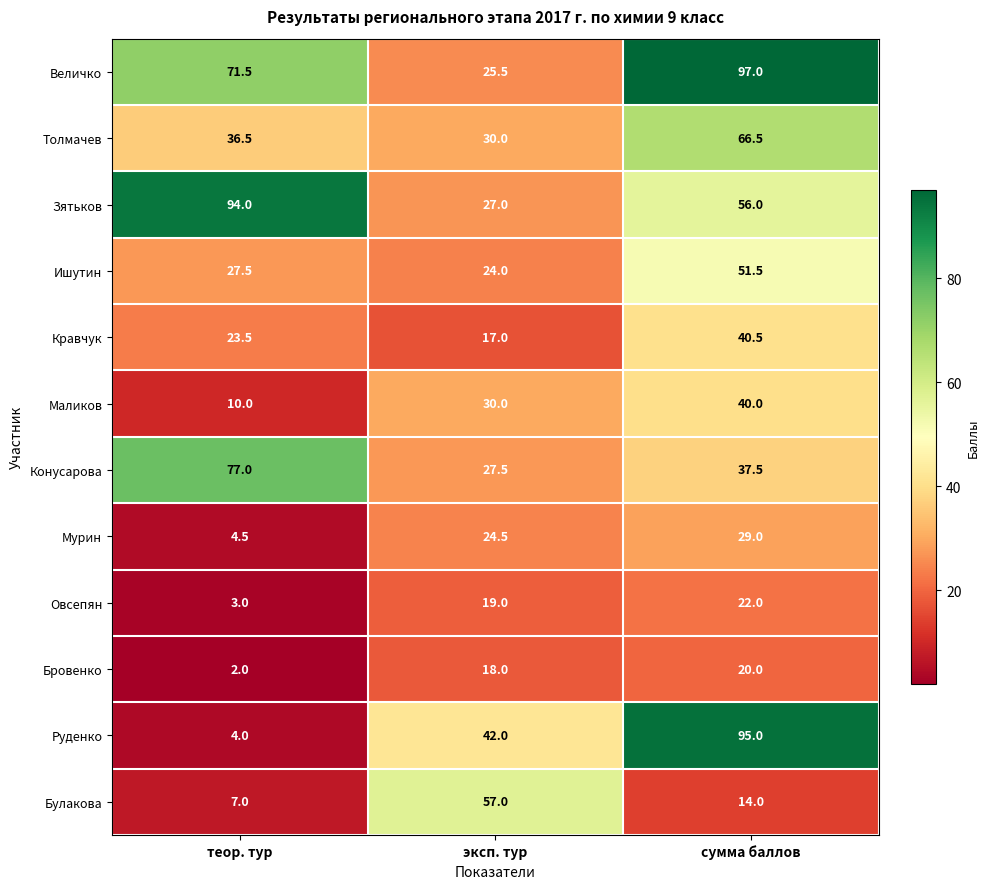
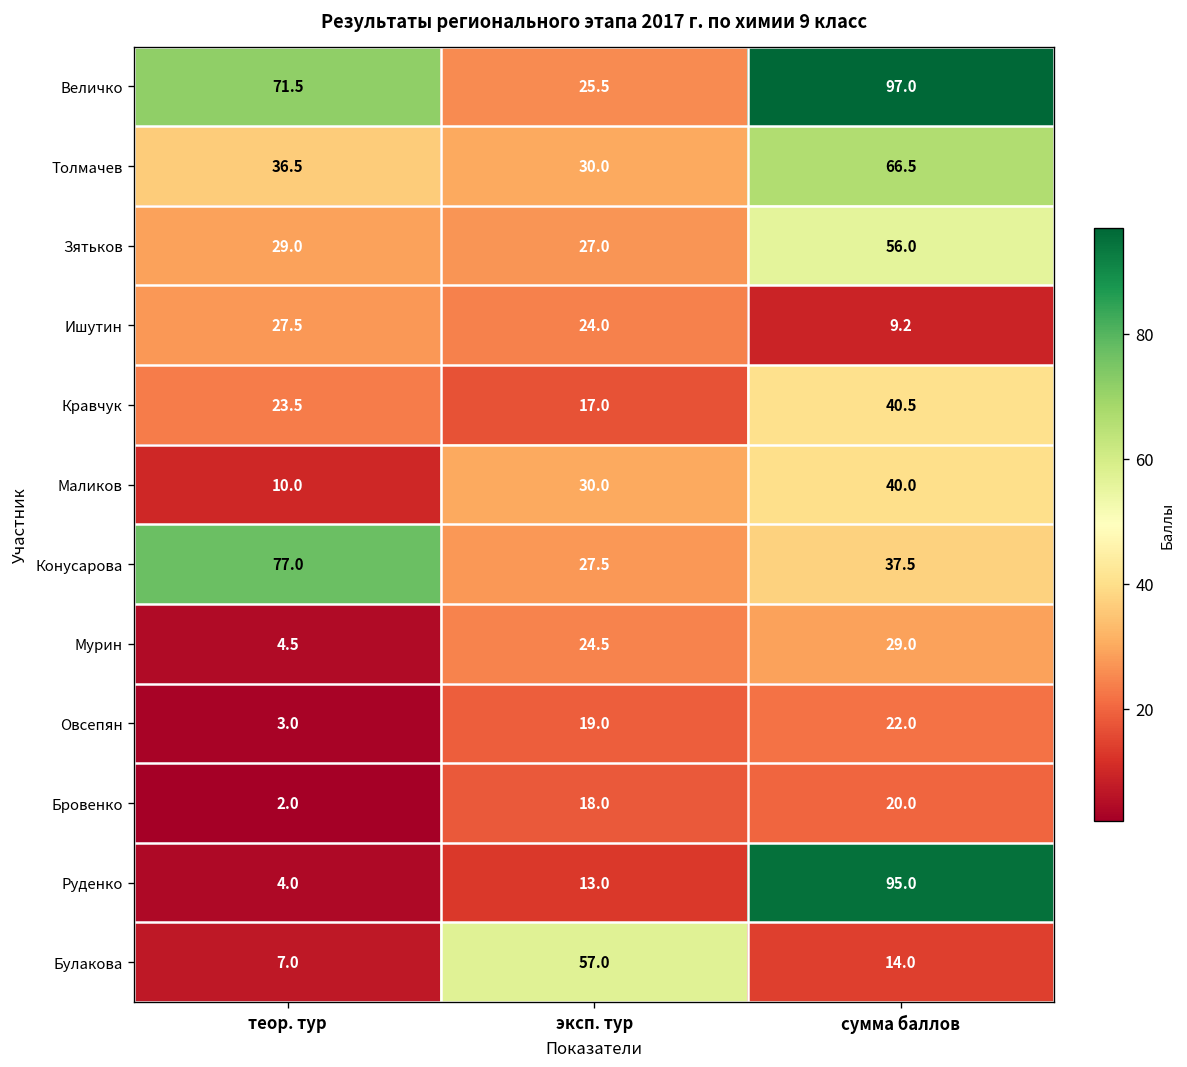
  {
    "Величко": {
      "теор. тур": 71.5,
      "эксп. тур": 25.5,
      "сумма баллов": 97.0
    },
    "Толмачев": {
      "теор. тур": 36.5,
      "эксп. тур": 30.0,
      "сумма баллов": 66.5
    },
    "Зятьков": {
-     "теор. тур": 94.0,
+     "теор. тур": 29.0,
      "эксп. тур": 27.0,
      "сумма баллов": 56.0
    },
    "Ишутин": {
      "теор. тур": 27.5,
      "эксп. тур": 24.0,
-     "сумма баллов": 51.5
+     "сумма баллов": 9.2
    },
    "Кравчук": {
      "теор. тур": 23.5,
      "эксп. тур": 17.0,
      "сумма баллов": 40.5
    },
    "Маликов": {
      "теор. тур": 10.0,
      "эксп. тур": 30.0,
      "сумма баллов": 40.0
    },
    "Конусарова": {
      "теор. тур": 77.0,
      "эксп. тур": 27.5,
      "сумма баллов": 37.5
    },
    "Мурин": {
      "теор. тур": 4.5,
      "эксп. тур": 24.5,
      "сумма баллов": 29.0
    },
    "Овсепян": {
      "теор. тур": 3.0,
      "эксп. тур": 19.0,
      "сумма баллов": 22.0
    },
    "Бровенко": {
      "теор. тур": 2.0,
      "эксп. тур": 18.0,
      "сумма баллов": 20.0
    },
    "Руденко": {
      "теор. тур": 4.0,
-     "эксп. тур": 42.0,
+     "эксп. тур": 13.0,
      "сумма баллов": 95.0
    },
    "Булакова": {
      "теор. тур": 7.0,
      "эксп. тур": 57.0,
      "сумма баллов": 14.0
    }
  }
